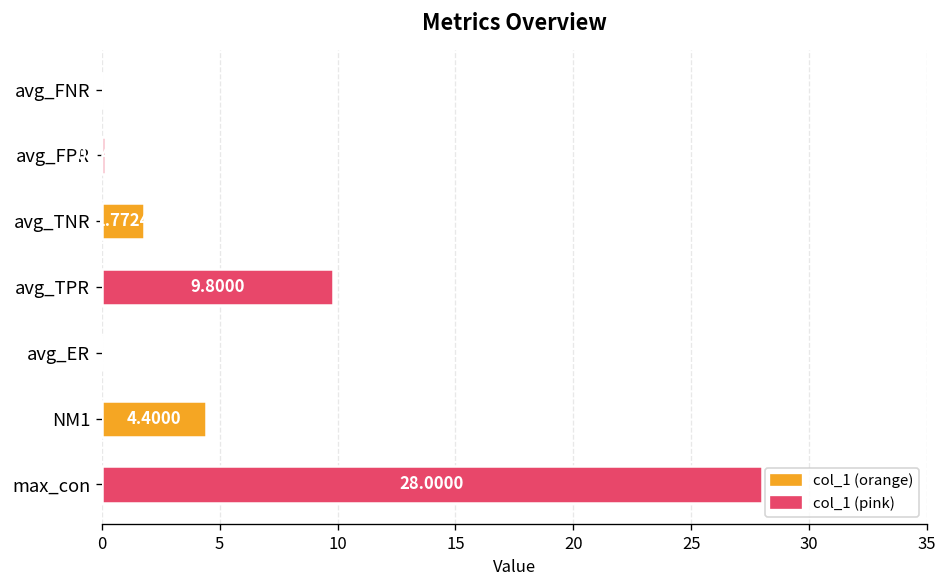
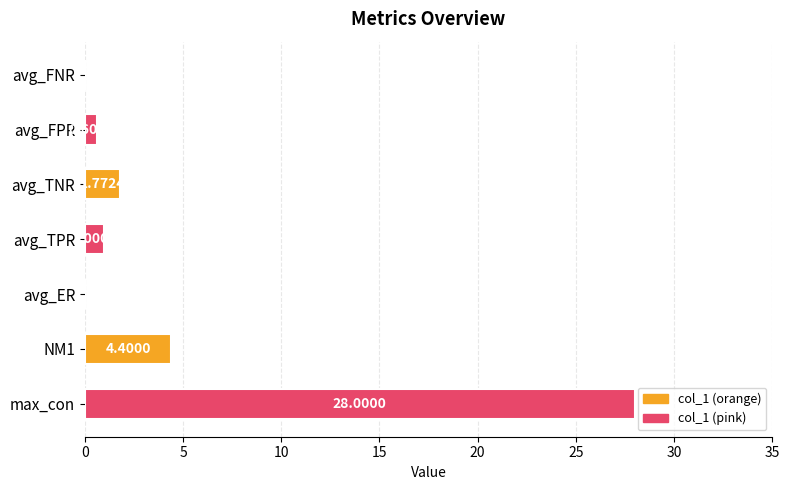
  {
    "avg_FNR": 0.0,
-   "avg_FPR": 0.1,
-   "avg_TPR": 9.8,
+   "avg_FPR": 0.6,
+   "avg_TPR": 1.0,
    "avg_ER": 0.0
  }
